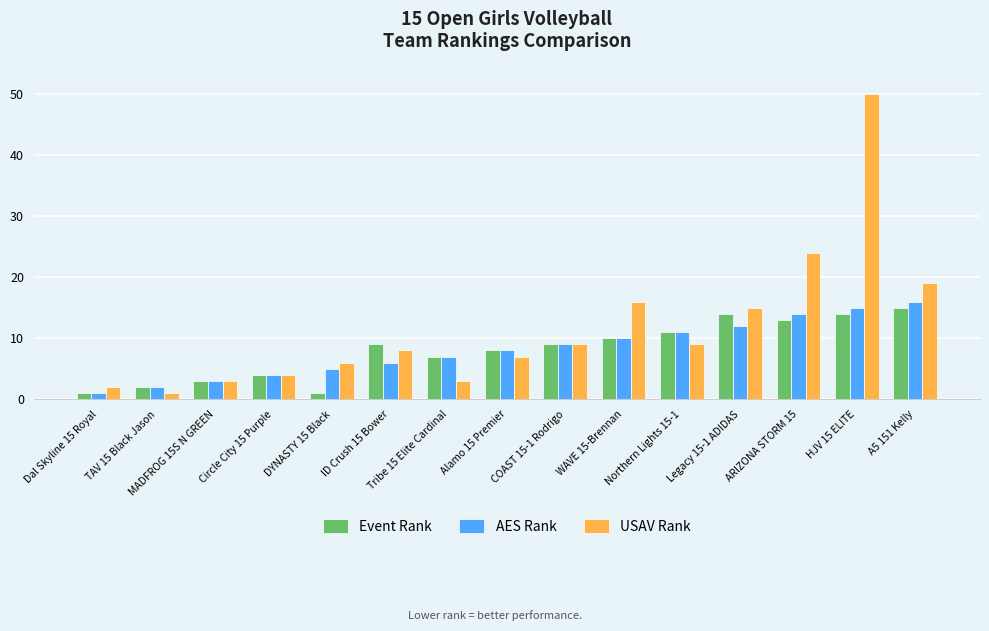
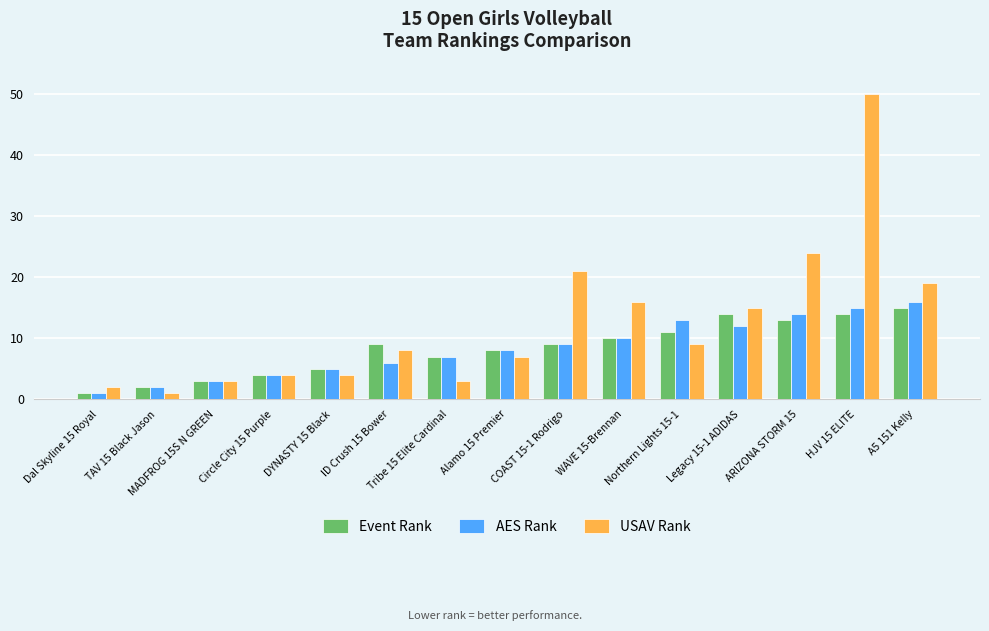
  {
    "Event Rank": {
      "Dal Skyline 15 Royal": 1,
      "TAV 15 Black Jason": 2,
      "MADFROG 15S N GREEN": 3,
      "Circle City 15 Purple": 4,
-     "DYNASTY 15 Black": 1,
+     "DYNASTY 15 Black": 5,
      "ID Crush 15 Bower": 9,
      "Tribe 15 Elite Cardinal": 7,
      "Alamo 15 Premier": 8,
      "COAST 15-1 Rodrigo": 9,
      "WAVE 15-Brennan": 10,
      "Northern Lights 15-1": 11,
      "Legacy 15-1 ADIDAS": 14,
      "ARIZONA STORM 15": 13,
      "HJV 15 ELITE": 14,
      "A5 151 Kelly": 15
    },
    "AES Rank": {
      "Dal Skyline 15 Royal": 1,
      "TAV 15 Black Jason": 2,
      "MADFROG 15S N GREEN": 3,
      "Circle City 15 Purple": 4,
      "DYNASTY 15 Black": 5,
      "ID Crush 15 Bower": 6,
      "Tribe 15 Elite Cardinal": 7,
      "Alamo 15 Premier": 8,
      "COAST 15-1 Rodrigo": 9,
      "WAVE 15-Brennan": 10,
-     "Northern Lights 15-1": 11,
+     "Northern Lights 15-1": 13,
      "Legacy 15-1 ADIDAS": 12,
      "ARIZONA STORM 15": 14,
      "HJV 15 ELITE": 15,
      "A5 151 Kelly": 16
    },
    "USAV Rank": {
      "Dal Skyline 15 Royal": 2,
      "TAV 15 Black Jason": 1,
      "MADFROG 15S N GREEN": 3,
      "Circle City 15 Purple": 4,
-     "DYNASTY 15 Black": 6,
+     "DYNASTY 15 Black": 4,
      "ID Crush 15 Bower": 8,
      "Tribe 15 Elite Cardinal": 3,
      "Alamo 15 Premier": 7,
-     "COAST 15-1 Rodrigo": 9,
+     "COAST 15-1 Rodrigo": 21,
      "WAVE 15-Brennan": 16,
      "Northern Lights 15-1": 9,
      "Legacy 15-1 ADIDAS": 15,
      "ARIZONA STORM 15": 24,
      "HJV 15 ELITE": 50,
      "A5 151 Kelly": 19
    }
  }
